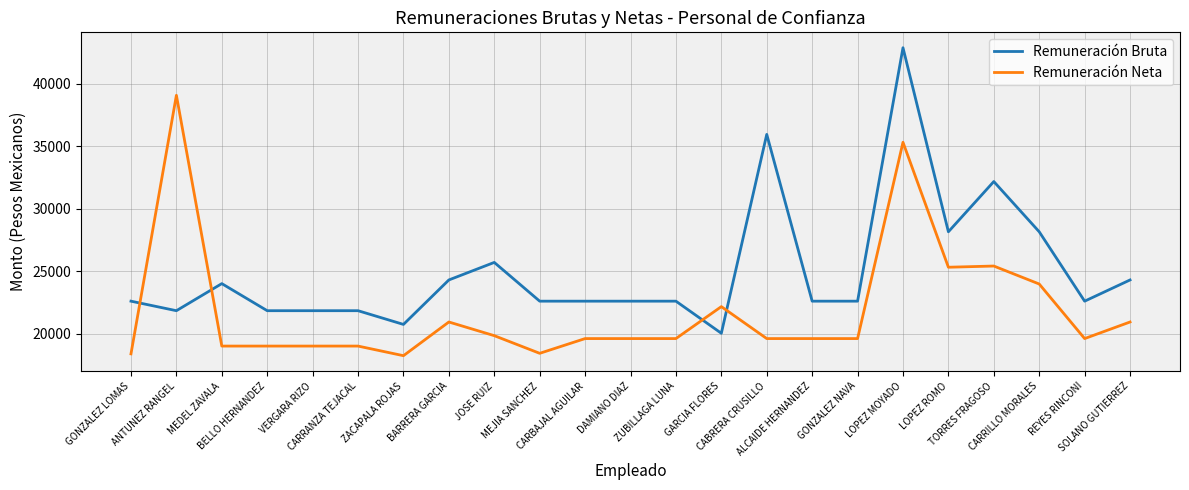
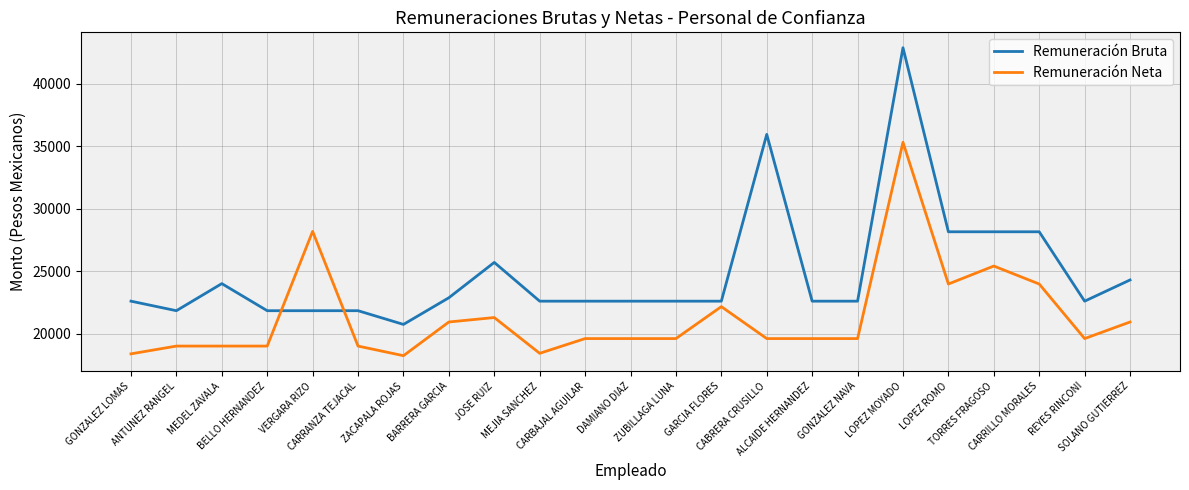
  {
    "Remuneración Bruta": {
      "GONZALEZ LOMAS": 22600,
      "ANTUNEZ RANGEL": 21800,
      "MEDEL ZAVALA": 24000,
      "BELLO HERNANDEZ": 21800,
      "VERGARA RIZO": 21800,
      "CARRANZA TEJACAL": 21800,
      "ZACAPALA ROJAS": 20700,
-     "BARRERA GARCIA": 24300,
+     "BARRERA GARCIA": 22900,
      "JOSE RUIZ": 25700,
      "MEJIA SANCHEZ": 22600,
      "CARBAJAL AGUILAR": 22600,
      "DAMIANO DIAZ": 22600,
      "ZUBILLAGA LUNA": 22600,
-     "GARCIA FLORES": 20000,
+     "GARCIA FLORES": 22600,
      "CABRERA CRUSILLO": 35900,
      "ALCAIDE HERNANDEZ": 22600,
      "GONZALEZ NAVA": 22600,
      "LOPEZ MOYADO": 42900,
      "LOPEZ ROMO": 28200,
-     "TORRES FRAGOSO": 32200,
+     "TORRES FRAGOSO": 28200,
      "CARRILLO MORALES": 28200,
      "REYES RINCONI": 22600,
      "SOLANO GUTIERREZ": 24300
    },
    "Remuneración Neta": {
      "GONZALEZ LOMAS": 18400,
-     "ANTUNEZ RANGEL": 39100,
+     "ANTUNEZ RANGEL": 19000,
      "MEDEL ZAVALA": 19000,
      "BELLO HERNANDEZ": 19000,
-     "VERGARA RIZO": 19000,
+     "VERGARA RIZO": 28200,
      "CARRANZA TEJACAL": 19000,
      "ZACAPALA ROJAS": 18200,
      "BARRERA GARCIA": 20900,
-     "JOSE RUIZ": 19800,
+     "JOSE RUIZ": 21300,
      "MEJIA SANCHEZ": 18400,
      "CARBAJAL AGUILAR": 19600,
      "DAMIANO DIAZ": 19600,
      "ZUBILLAGA LUNA": 19600,
      "GARCIA FLORES": 22200,
      "CABRERA CRUSILLO": 19600,
      "ALCAIDE HERNANDEZ": 19600,
      "GONZALEZ NAVA": 19600,
      "LOPEZ MOYADO": 35300,
-     "LOPEZ ROMO": 25300,
+     "LOPEZ ROMO": 24000,
      "TORRES FRAGOSO": 25400,
      "CARRILLO MORALES": 24000,
      "REYES RINCONI": 19600,
      "SOLANO GUTIERREZ": 20900
    }
  }
